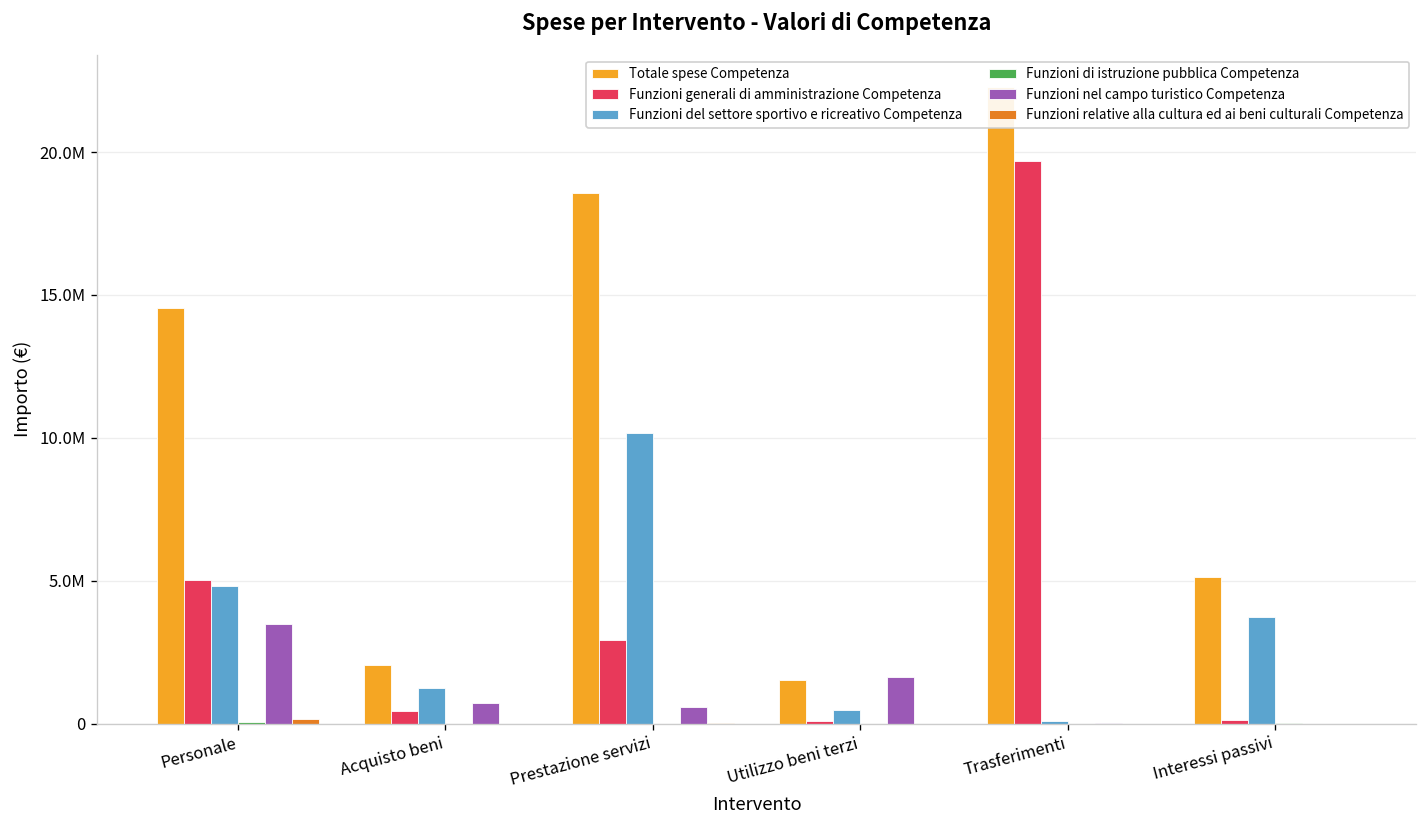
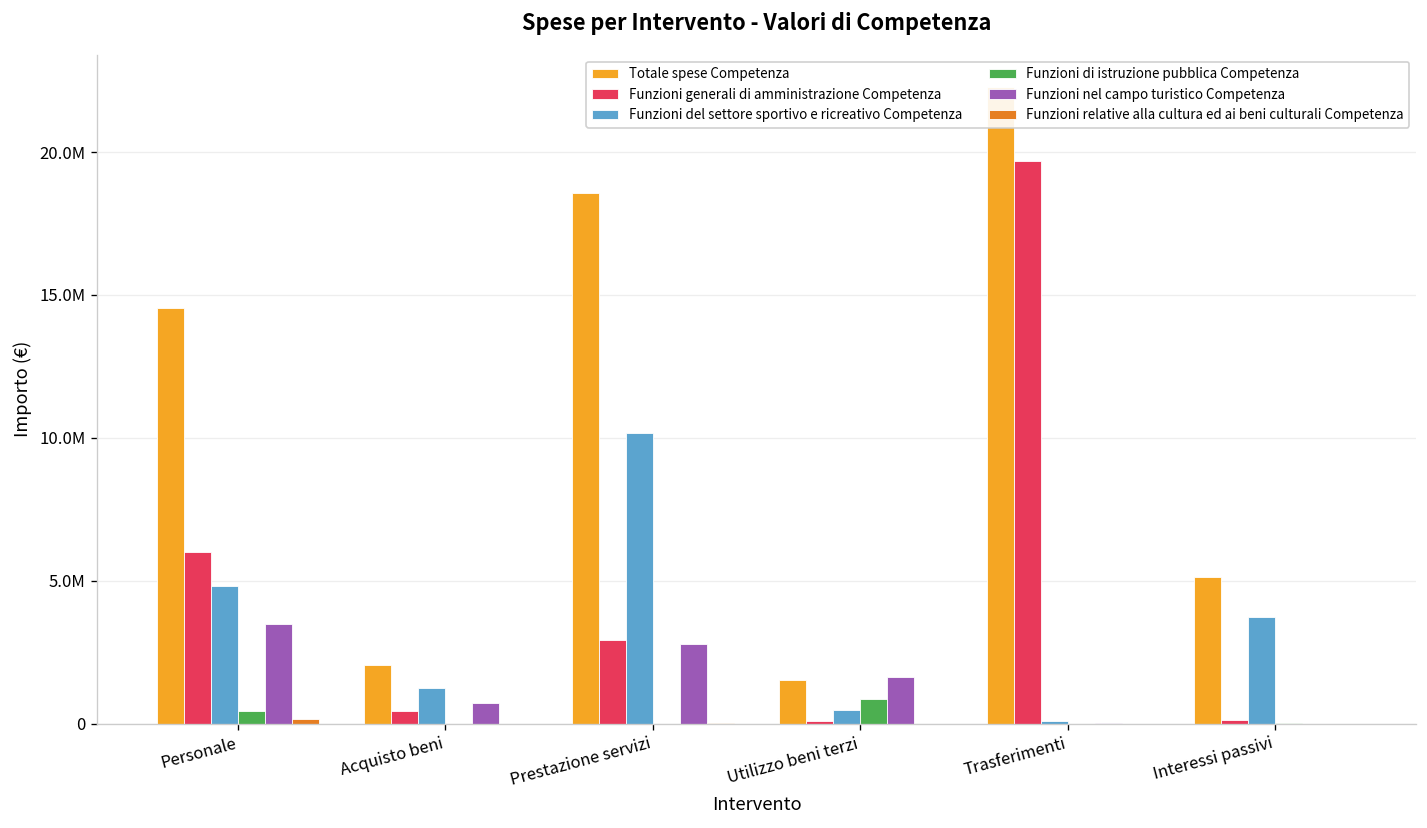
  {
    "Funzioni generali di amministrazione Competenza": {
-     "Personale": 5000000,
+     "Personale": 6000000,
      "Acquisto beni": 400000,
      "Prestazione servizi": 2900000,
      "Trasferimenti": 19700000,
      "Interessi passivi": 100000
    },
    "Funzioni del settore sportivo e ricreativo Competenza": {
      "Personale": 4800000,
      "Acquisto beni": 1300000,
      "Prestazione servizi": 10200000,
      "Utilizzo beni terzi": 500000,
      "Interessi passivi": 3700000
    },
    "Funzioni di istruzione pubblica Competenza": {
-     "Personale": 0,
+     "Personale": 400000,
      "Acquisto beni": 0,
      "Prestazione servizi": 0,
-     "Utilizzo beni terzi": 0,
+     "Utilizzo beni terzi": 900000,
      "Trasferimenti": 0
    },
    "Funzioni nel campo turistico Competenza": {
      "Personale": 3500000,
      "Acquisto beni": 700000,
-     "Prestazione servizi": 600000,
+     "Prestazione servizi": 2800000,
      "Utilizzo beni terzi": 1600000,
      "Interessi passivi": 0
    }
  }
